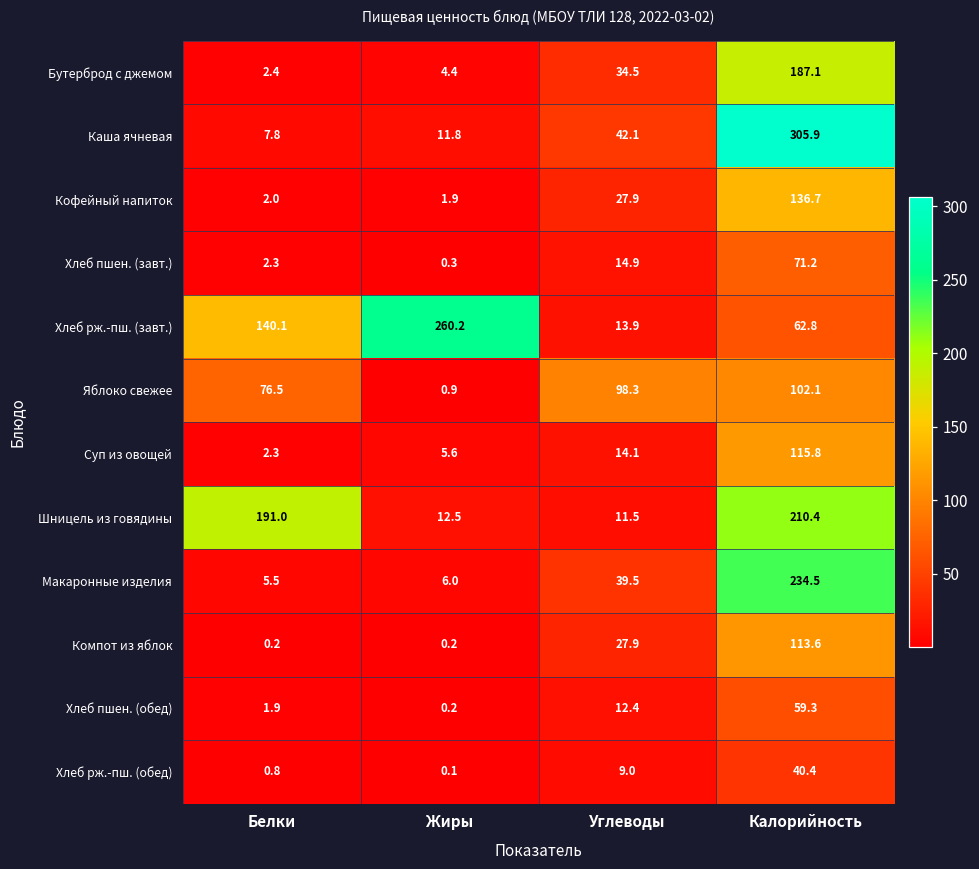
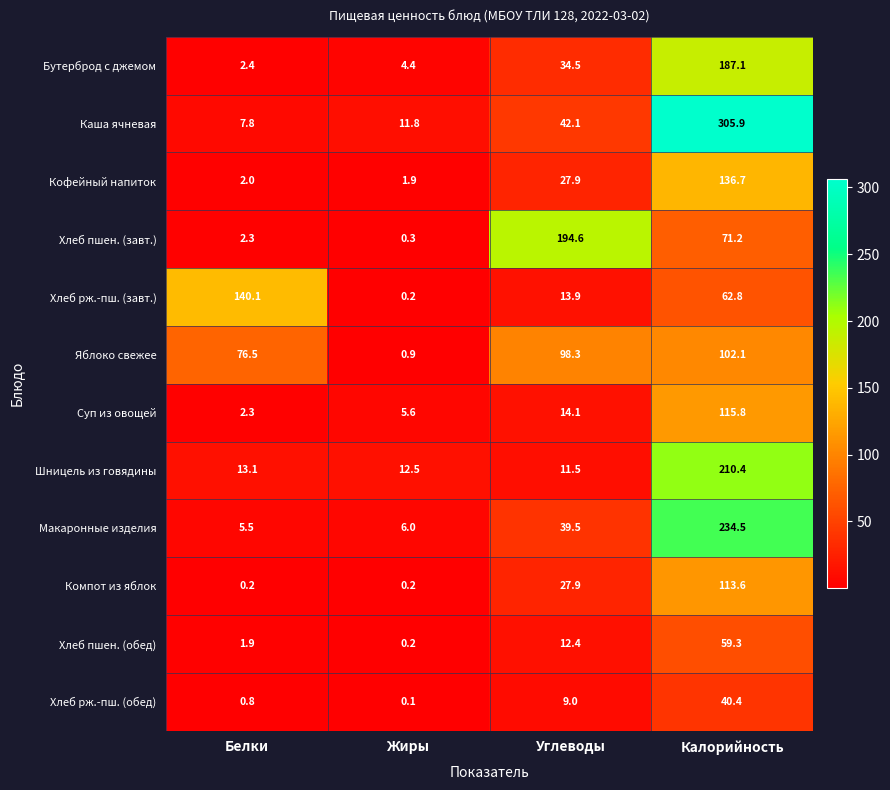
  {
    "Бутерброд с джемом": {
      "Белки": 2.4,
      "Жиры": 4.4,
      "Углеводы": 34.5,
      "Калорийность": 187.1
    },
    "Каша ячневая": {
      "Белки": 7.8,
      "Жиры": 11.8,
      "Углеводы": 42.1,
      "Калорийность": 305.9
    },
    "Кофейный напиток": {
      "Белки": 2.0,
      "Жиры": 1.9,
      "Углеводы": 27.9,
      "Калорийность": 136.7
    },
    "Хлеб пшен. (завт.)": {
      "Белки": 2.3,
      "Жиры": 0.3,
-     "Углеводы": 14.9,
+     "Углеводы": 194.6,
      "Калорийность": 71.2
    },
    "Хлеб рж.-пш. (завт.)": {
      "Белки": 140.1,
-     "Жиры": 260.2,
+     "Жиры": 0.2,
      "Углеводы": 13.9,
      "Калорийность": 62.8
    },
    "Яблоко свежее": {
      "Белки": 76.5,
      "Жиры": 0.9,
      "Углеводы": 98.3,
      "Калорийность": 102.1
    },
    "Суп из овощей": {
      "Белки": 2.3,
      "Жиры": 5.6,
      "Углеводы": 14.1,
      "Калорийность": 115.8
    },
    "Шницель из говядины": {
-     "Белки": 191.0,
+     "Белки": 13.1,
      "Жиры": 12.5,
      "Углеводы": 11.5,
      "Калорийность": 210.4
    },
    "Макаронные изделия": {
      "Белки": 5.5,
      "Жиры": 6.0,
      "Углеводы": 39.5,
      "Калорийность": 234.5
    },
    "Компот из яблок": {
      "Белки": 0.2,
      "Жиры": 0.2,
      "Углеводы": 27.9,
      "Калорийность": 113.6
    },
    "Хлеб пшен. (обед)": {
      "Белки": 1.9,
      "Жиры": 0.2,
      "Углеводы": 12.4,
      "Калорийность": 59.3
    },
    "Хлеб рж.-пш. (обед)": {
      "Белки": 0.8,
      "Жиры": 0.1,
      "Углеводы": 9.0,
      "Калорийность": 40.4
    }
  }
